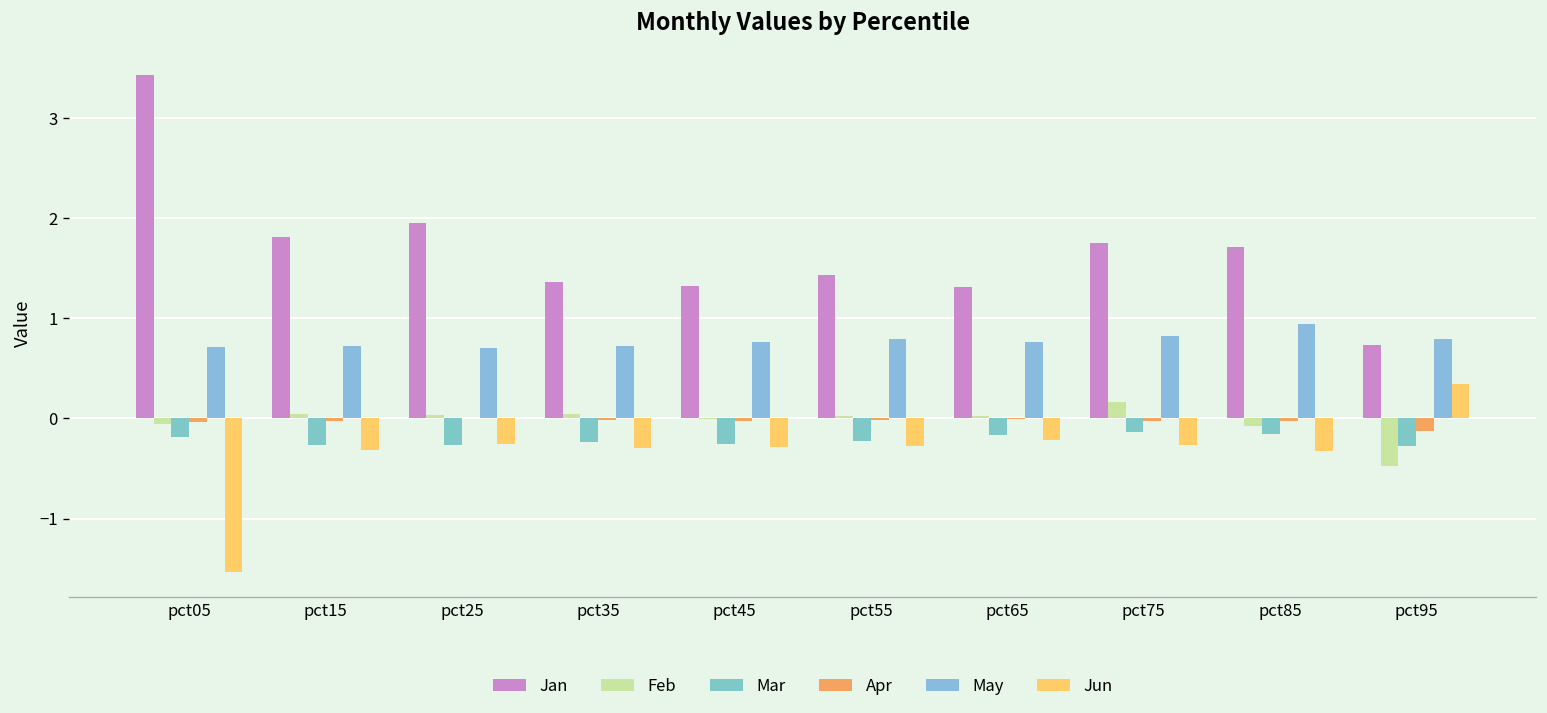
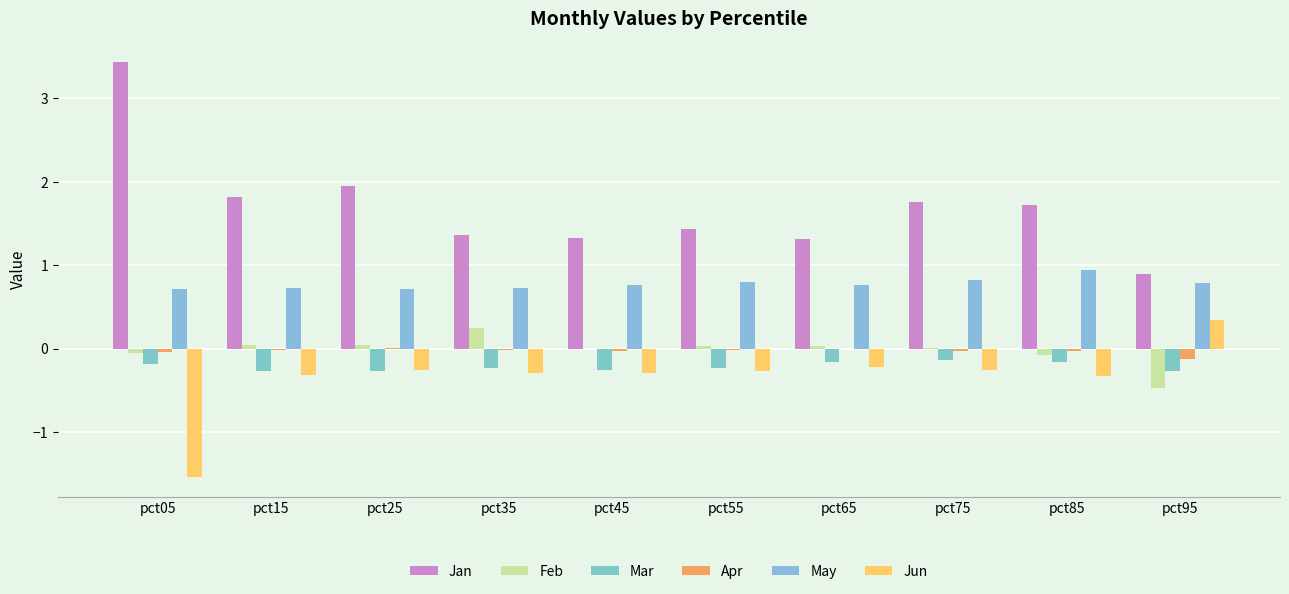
  {
    "Jan": {
      "pct05": 3.4,
      "pct15": 1.8,
      "pct25": 2.0,
      "pct35": 1.4,
      "pct45": 1.3,
      "pct55": 1.4,
      "pct65": 1.3,
      "pct75": 1.8,
      "pct85": 1.7,
-     "pct95": 0.7
+     "pct95": 0.9
    },
    "Feb": {
      "pct05": -0.1,
      "pct15": 0.0,
      "pct25": 0.0,
-     "pct35": 0.0,
-     "pct75": 0.2,
+     "pct35": 0.2,
+     "pct75": 0.0,
      "pct85": -0.1,
      "pct95": -0.5
    }
  }
